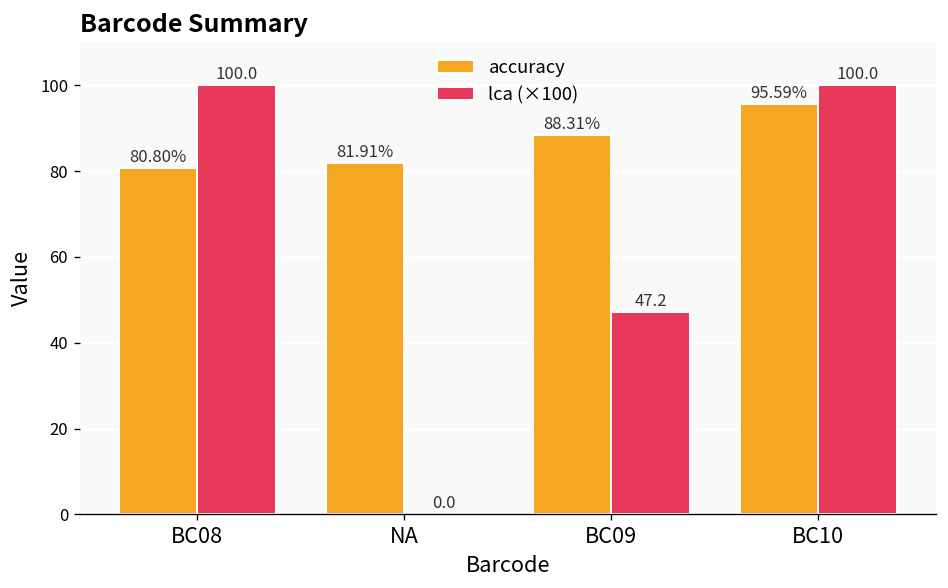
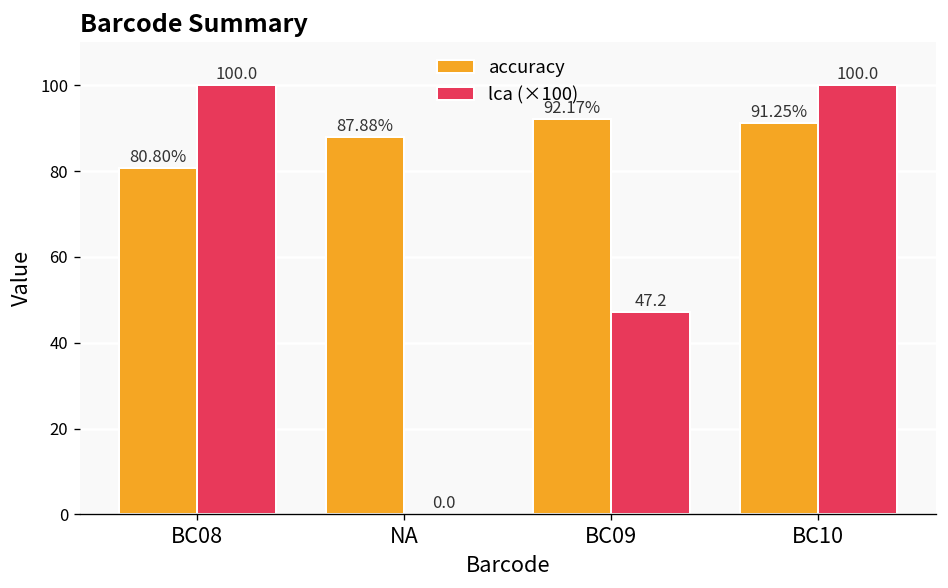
  {
    "accuracy": {
      "BC08": "80.80%",
-     "NA": "81.91%",
-     "BC09": "88.31%",
-     "BC10": "95.59%"
+     "NA": "87.88%",
+     "BC09": "92.17%",
+     "BC10": "91.25%"
    },
    "lca (×100)": {
      "BC08": "100.0",
      "NA": "0.0",
      "BC09": "47.2",
      "BC10": "100.0"
    }
  }
